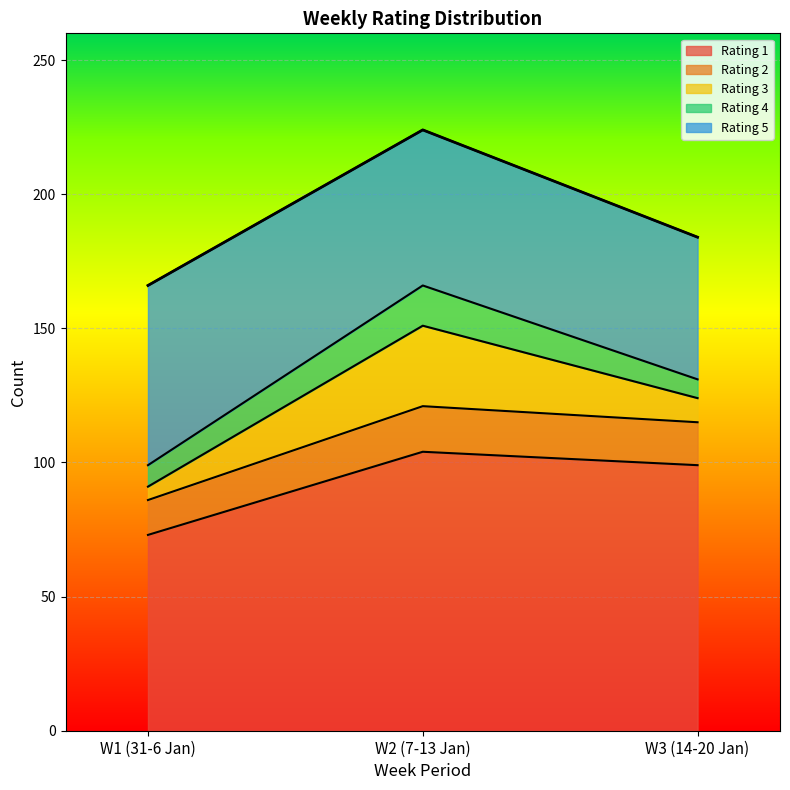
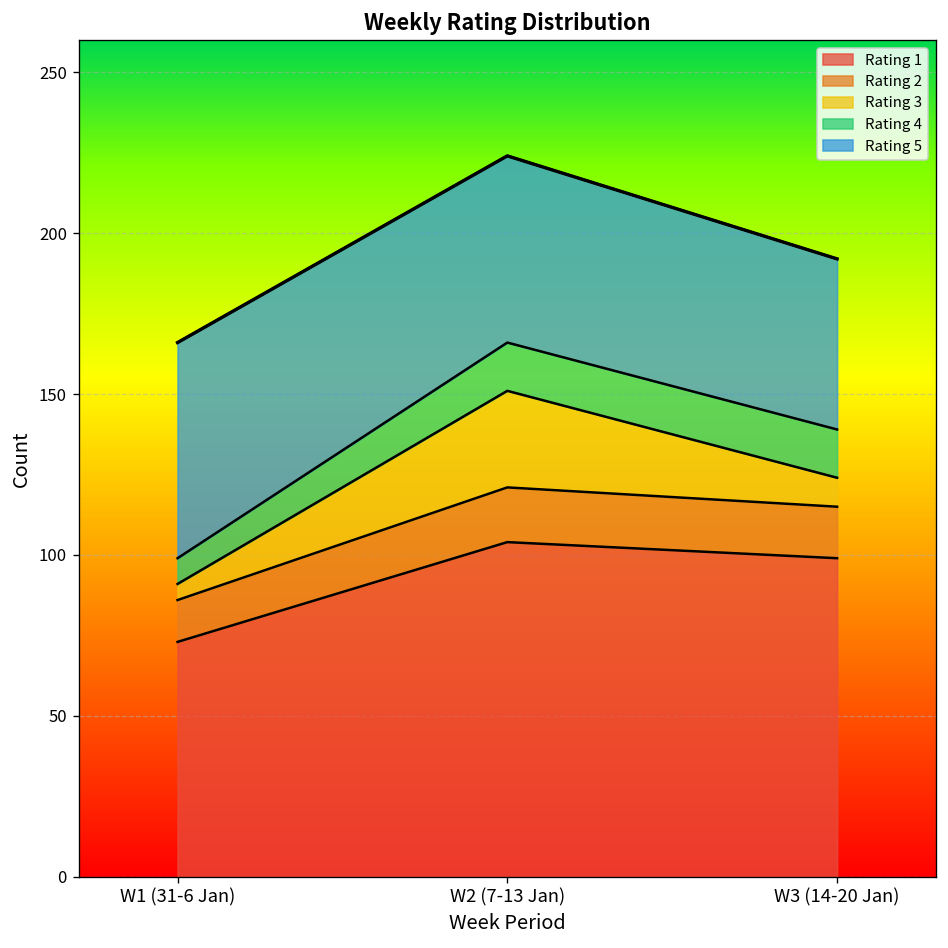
  {
    "Rating 3": {
      "W1 (31-6 Jan)": 5,
      "W2 (7-13 Jan)": 30,
      "W3 (14-20 Jan)": 9
    },
    "Rating 4": {
      "W1 (31-6 Jan)": 8,
      "W2 (7-13 Jan)": 15,
-     "W3 (14-20 Jan)": 7
+     "W3 (14-20 Jan)": 15
    },
    "Rating 5": {
      "W1 (31-6 Jan)": 67,
      "W2 (7-13 Jan)": 58,
      "W3 (14-20 Jan)": 53
    }
  }
